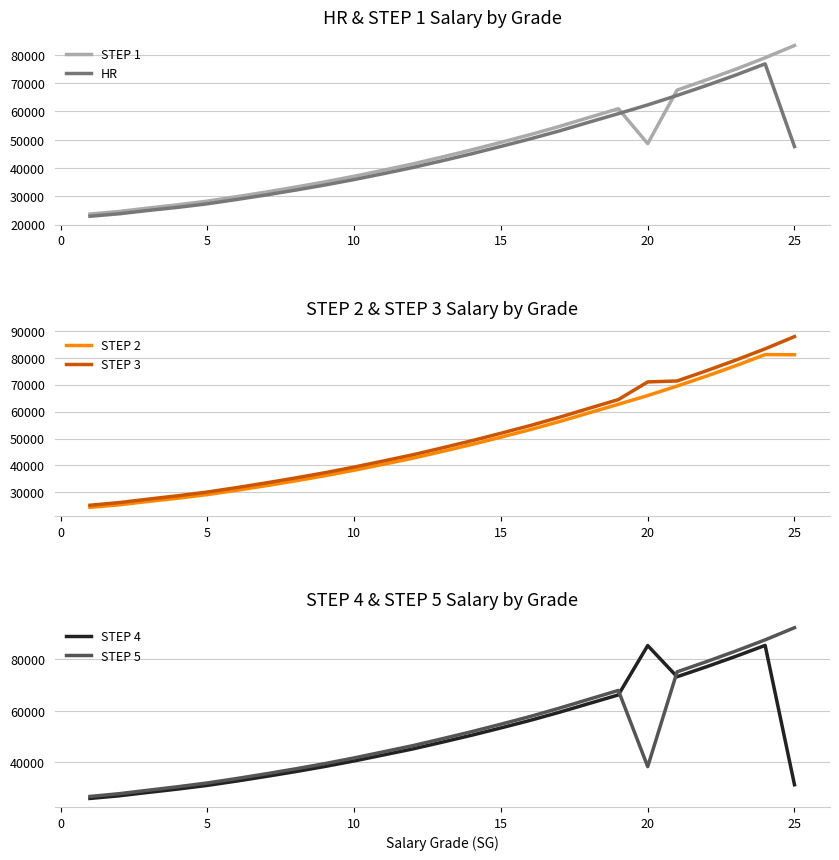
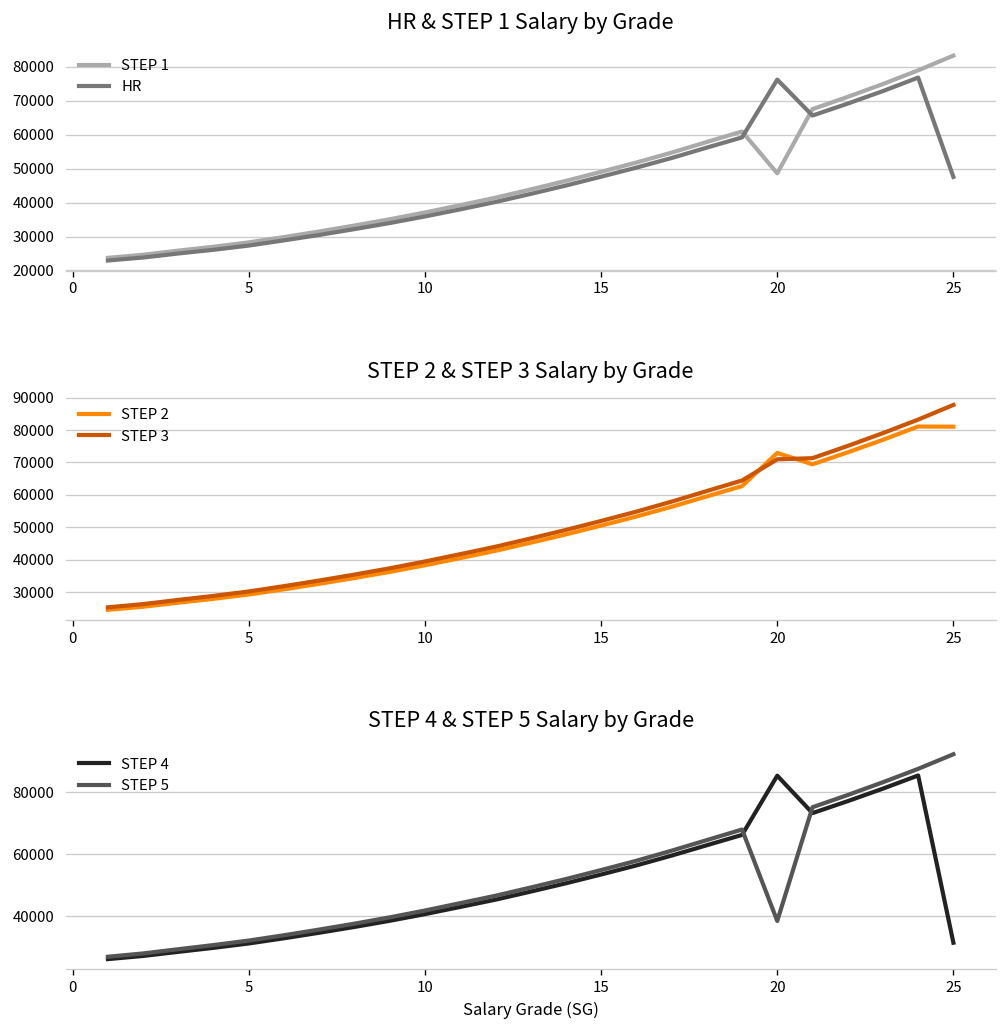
  {
    "HR & STEP 1 Salary by Grade": {
      "STEP 1": {
        "5": 28000,
        "10": 37000,
        "15": 49000,
        "20": 49000,
        "25": 83000
      },
      "HR": {
        "5": 27000,
        "10": 36000,
        "15": 48000,
-       "20": 62000,
+       "20": 76000,
        "25": 48000
      }
    },
    "STEP 2 & STEP 3 Salary by Grade": {
      "STEP 2": {
        "10": 38000,
        "15": 51000,
-       "20": 66000,
+       "20": 73000,
        "25": 81000
      },
      "STEP 3": {
        "10": 39000,
        "15": 52000,
        "20": 71000,
        "25": 88000
      }
    },
    "STEP 4 & STEP 5 Salary by Grade": {
      "STEP 4": {
        "10": 41000,
        "15": 53000,
        "20": 85000,
        "25": 31000
      },
      "STEP 5": {
        "10": 42000,
        "15": 55000,
        "20": 38000,
        "25": 92000
      }
    }
  }
